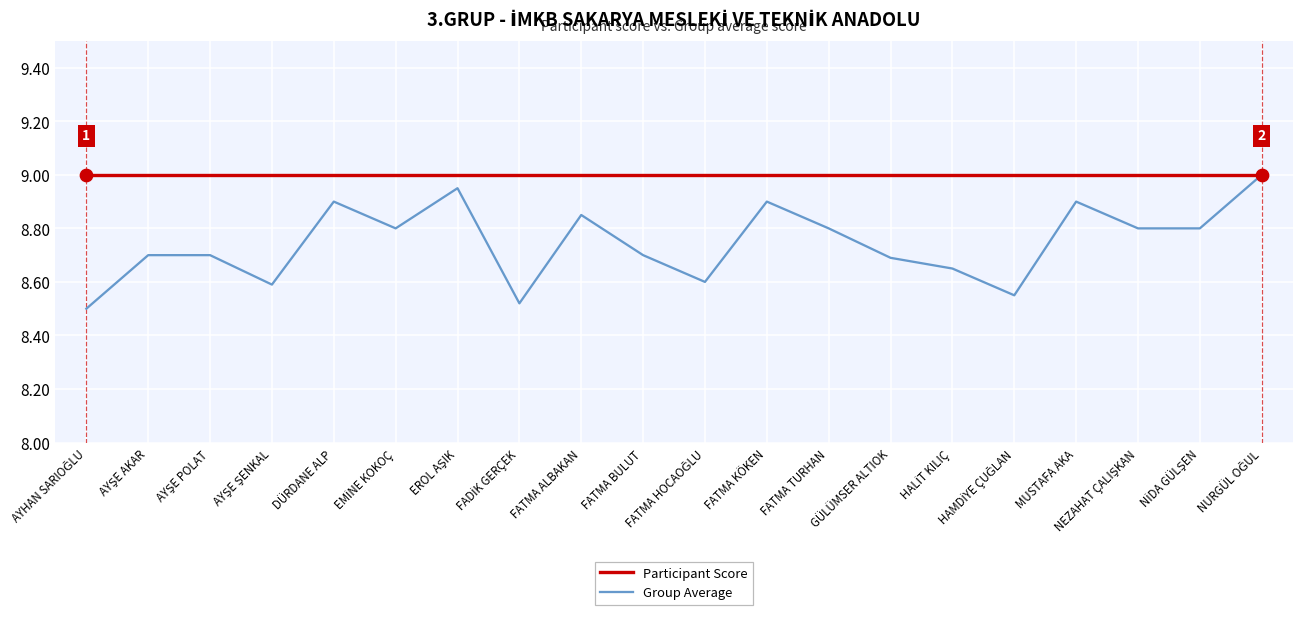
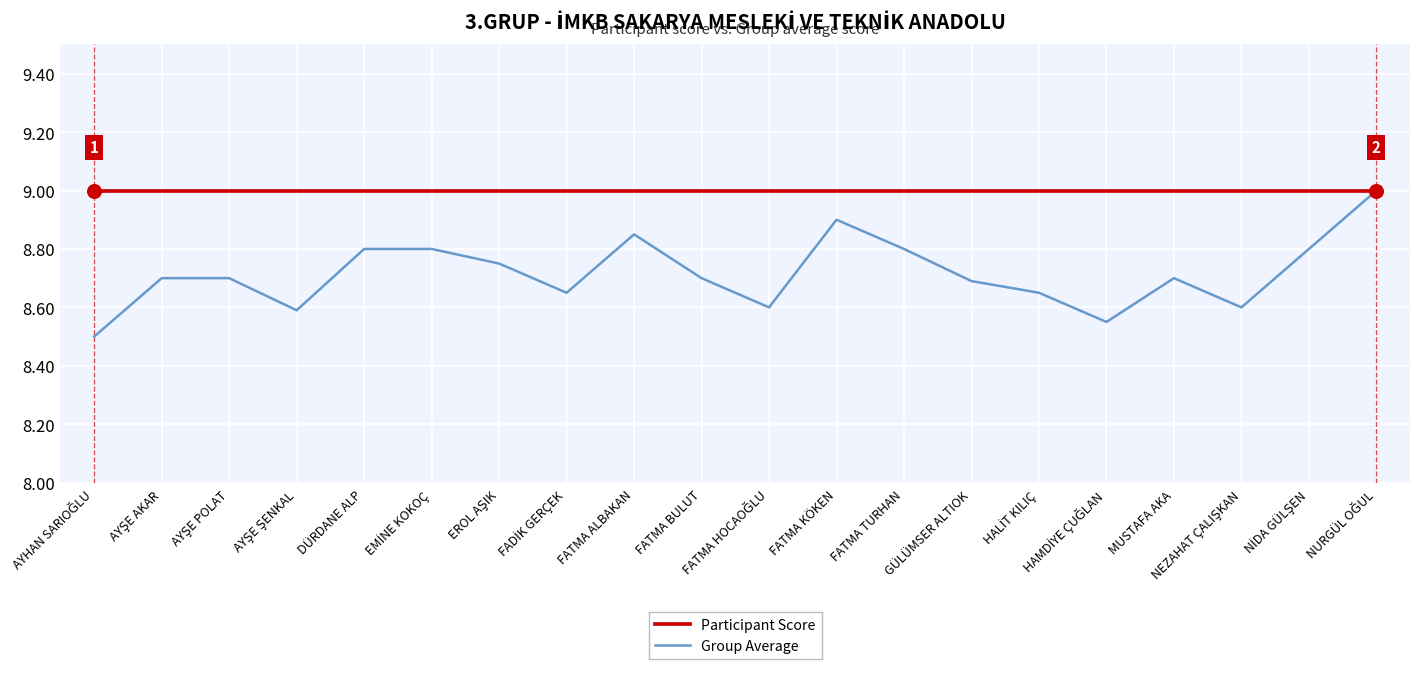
  {
    "Group Average": {
      "AYHAN SARIOĞLU": 8.50,
      "AYŞE AKAR": 8.70,
      "AYŞE POLAT": 8.70,
      "AYŞE ŞENKAL": 8.59,
-     "DÜRDANE ALP": 8.9,
+     "DÜRDANE ALP": 8.8,
      "EMİNE KOKOÇ": 8.80,
-     "EROL AŞIK": 8.95,
-     "FADİK GERÇEK": 8.52,
+     "EROL AŞIK": 8.75,
+     "FADİK GERÇEK": 8.65,
      "FATMA ALBAKAN": 8.85,
      "FATMA BULUT": 8.70,
      "FATMA HOCAOĞLU": 8.60,
      "FATMA KÖKEN": 8.90,
      "FATMA TURHAN": 8.80,
      "GÜLÜMSER ALTIOK": 8.69,
      "HALİT KILIÇ": 8.65,
      "HAMDİYE ÇUĞLAN": 8.55,
-     "MUSTAFA AKA": 8.9,
-     "NEZAHAT ÇALIŞKAN": 8.8,
+     "MUSTAFA AKA": 8.7,
+     "NEZAHAT ÇALIŞKAN": 8.6,
      "NİDA GÜLŞEN": 8.80
    }
  }
